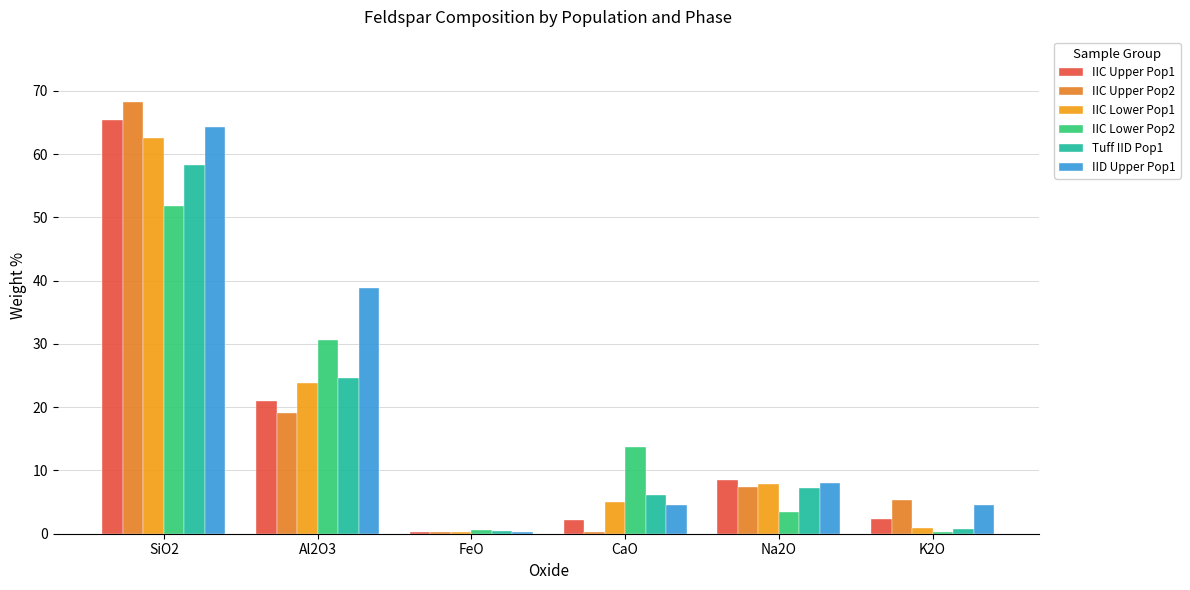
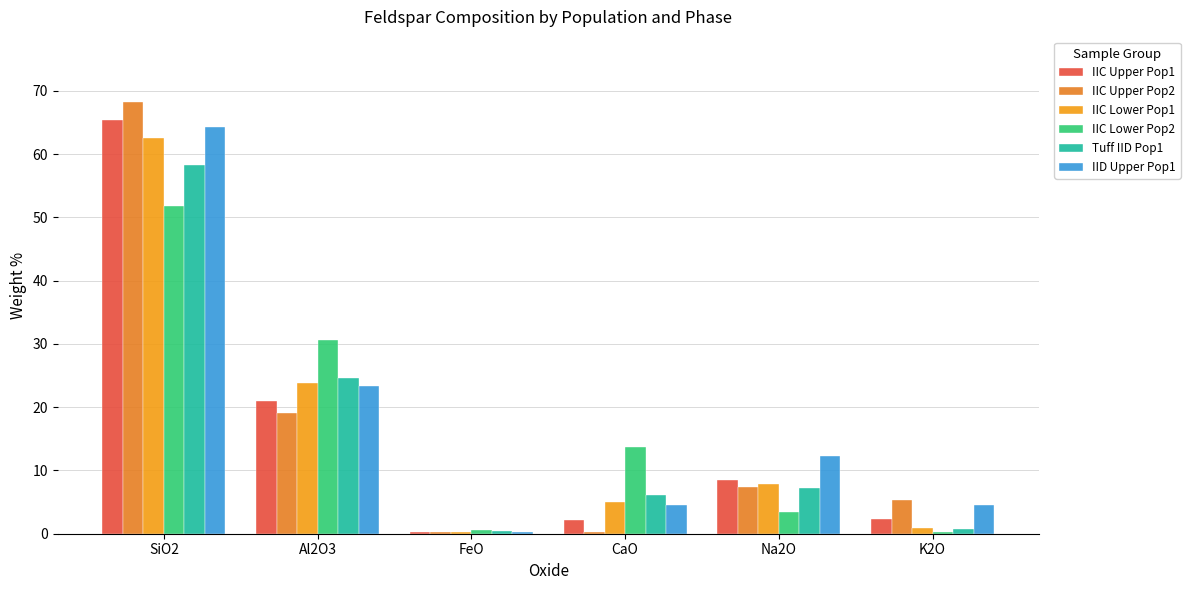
  {
    "IID Upper Pop1": {
      "SiO2": 64,
-     "Al2O3": 39,
+     "Al2O3": 23,
      "CaO": 5,
-     "Na2O": 8,
+     "Na2O": 12,
      "K2O": 5
    }
  }
